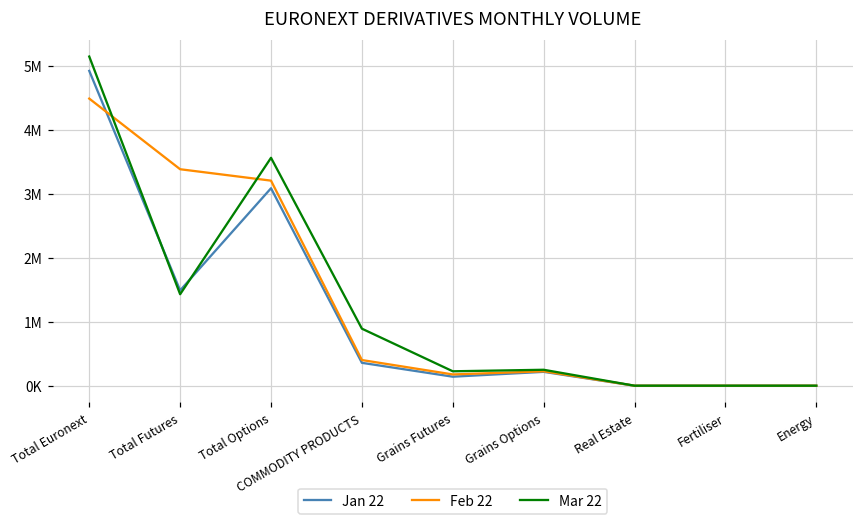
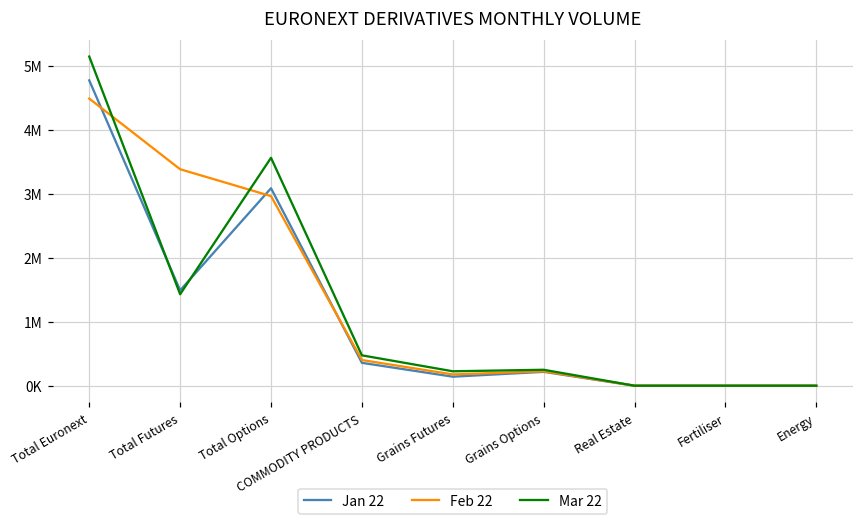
  {
    "Jan 22": {
-     "Total Euronext": 4900000,
+     "Total Euronext": 4800000,
      "Total Futures": 1500000,
      "Total Options": 3100000,
      "COMMODITY PRODUCTS": 400000
    },
    "Feb 22": {
      "Total Euronext": 4500000,
      "Total Futures": 3400000,
-     "Total Options": 3200000,
+     "Total Options": 3000000,
      "COMMODITY PRODUCTS": 400000
    },
    "Mar 22": {
      "Total Euronext": 5100000,
      "Total Futures": 1400000,
      "Total Options": 3600000,
-     "COMMODITY PRODUCTS": 900000,
+     "COMMODITY PRODUCTS": 500000,
      "Grains Futures": 200000
    }
  }
